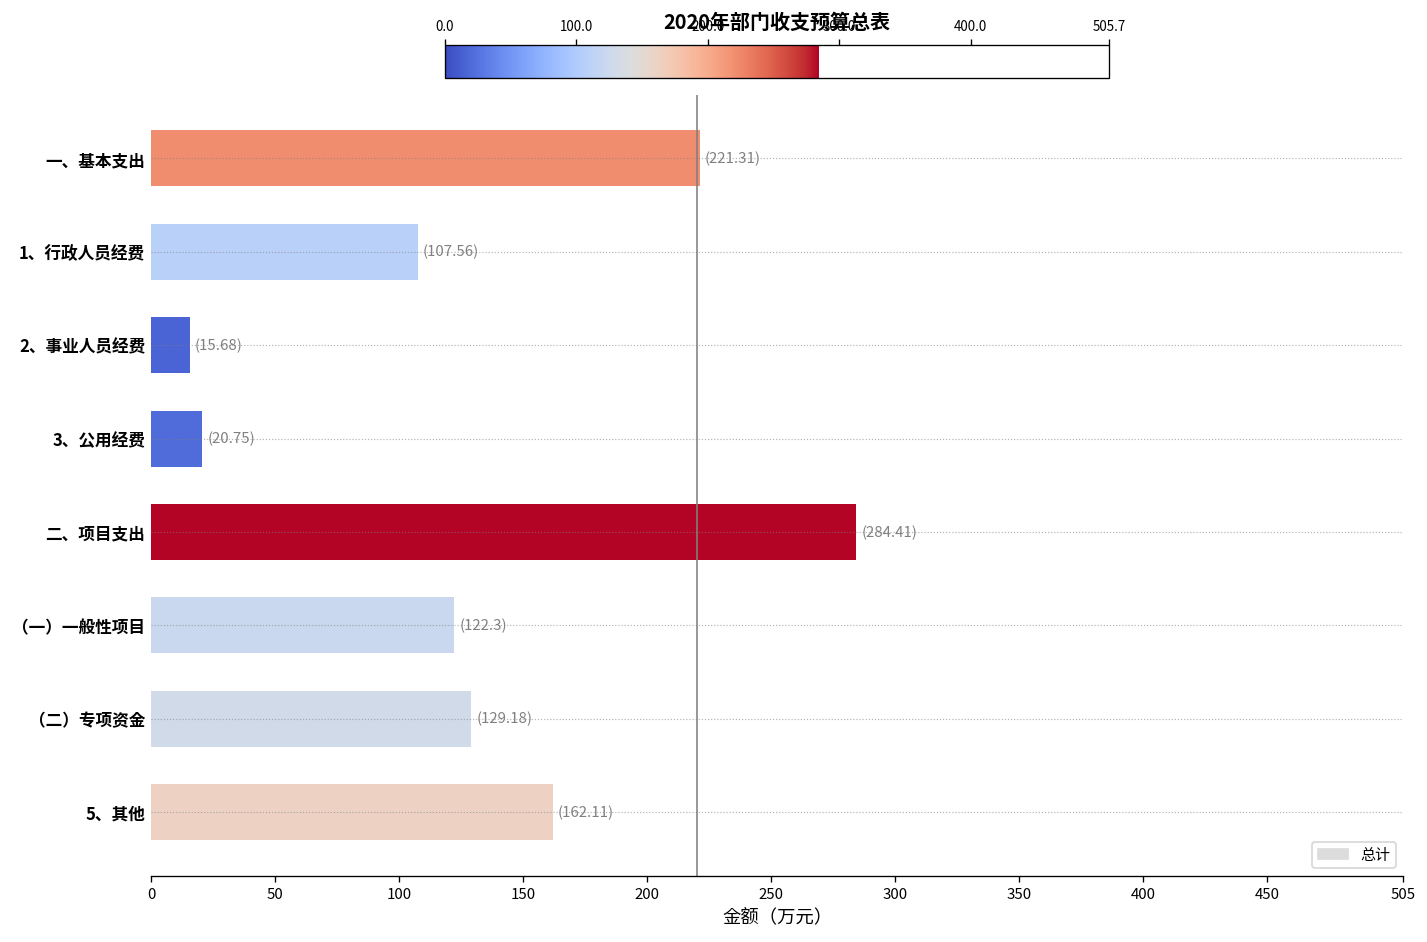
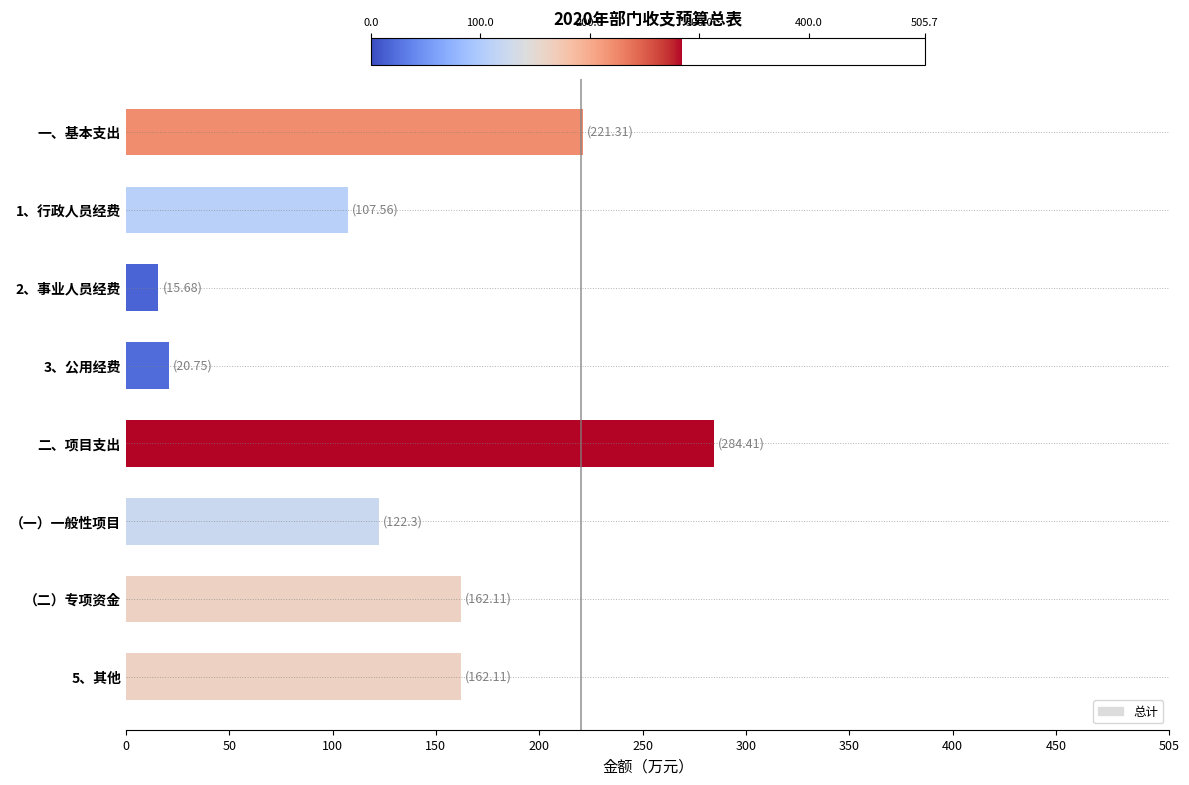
  {
    "一、基本支出": "(221.31)",
    "1、行政人员经费": "(107.56)",
    "2、事业人员经费": "(15.68)",
    "3、公用经费": "(20.75)",
    "二、项目支出": "(284.41)",
    "（一）一般性项目": "(122.3)",
-   "（二）专项资金": "(129.18)",
+   "（二）专项资金": "(162.11)",
    "5、其他": "(162.11)"
  }
